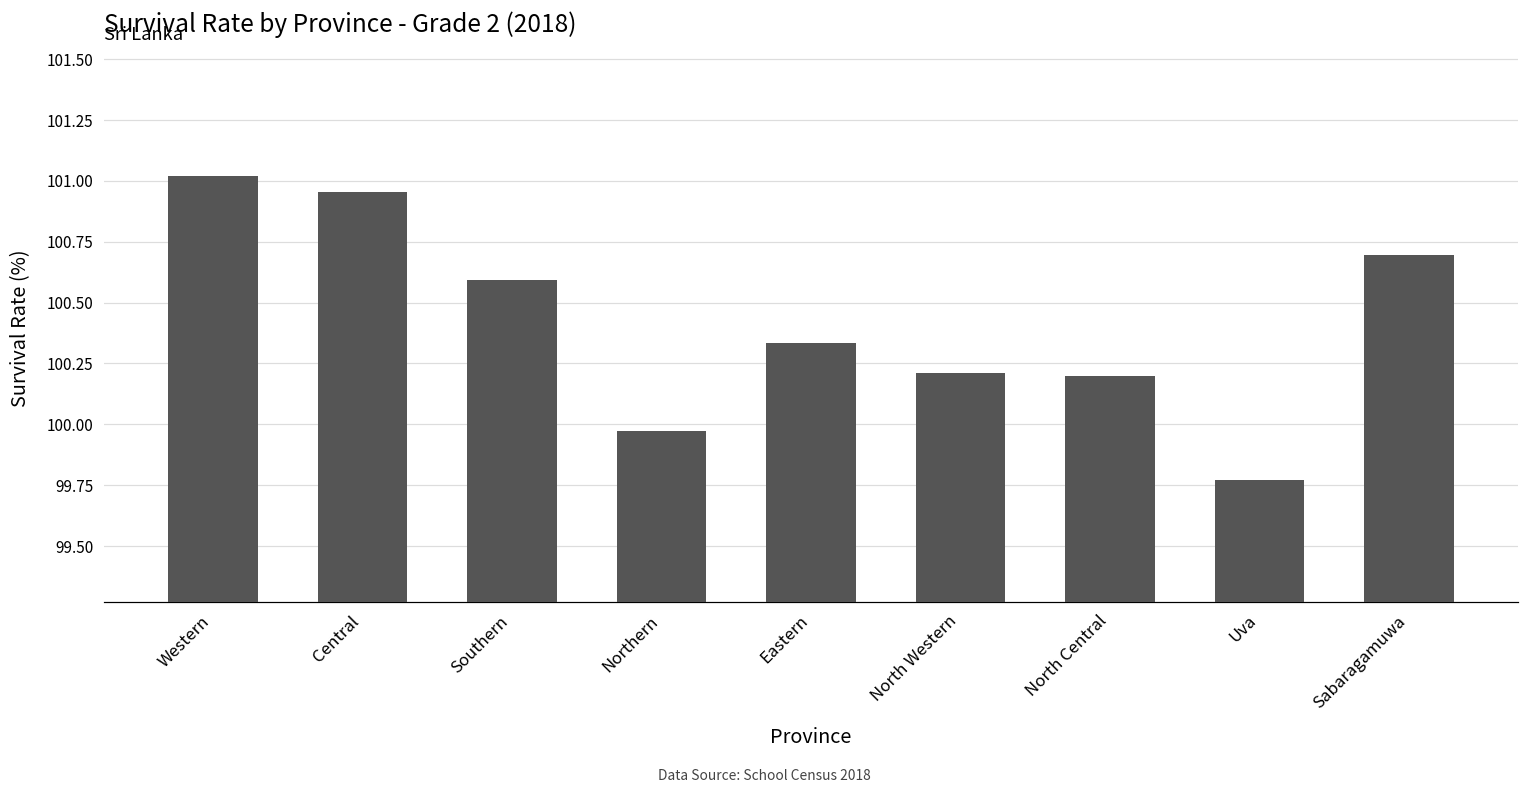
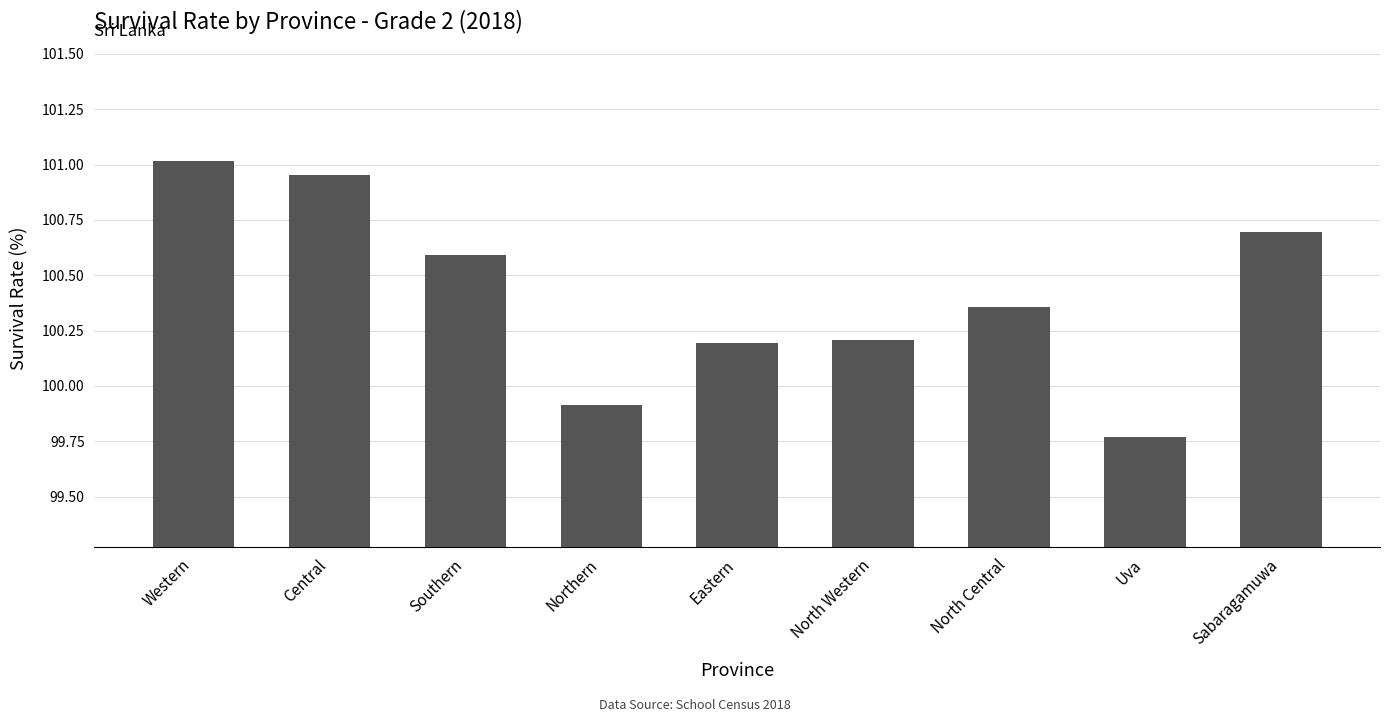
  {
    "Western": 101.02,
    "Central": 100.95,
    "Southern": 100.59,
-   "Northern": 99.97,
-   "Eastern": 100.33,
+   "Northern": 99.91,
+   "Eastern": 100.19,
    "North Western": 100.21,
-   "North Central": 100.20,
+   "North Central": 100.36,
    "Uva": 99.77,
    "Sabaragamuwa": 100.70
  }
